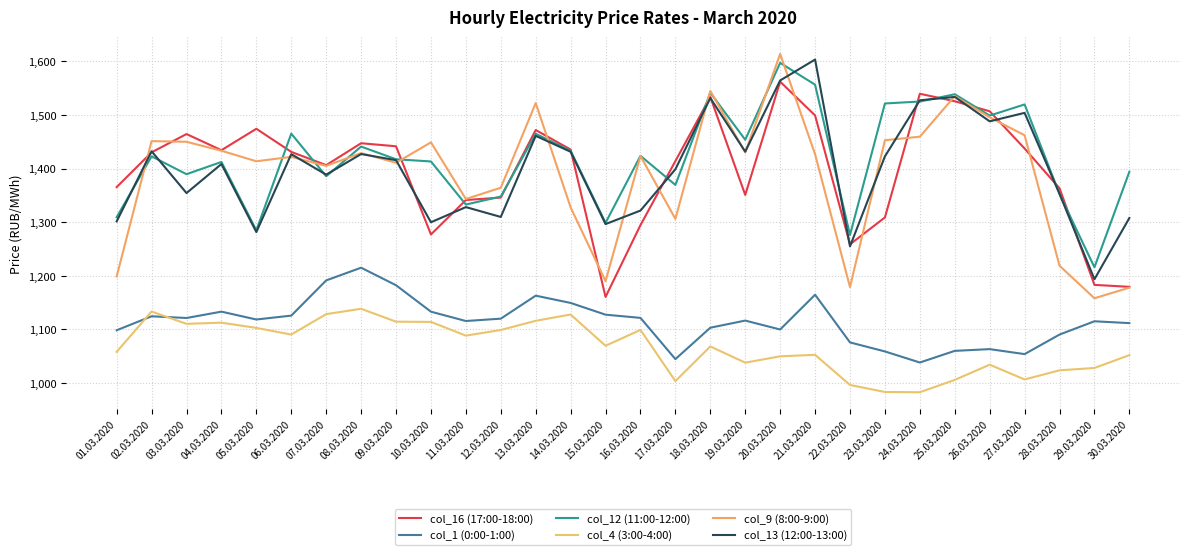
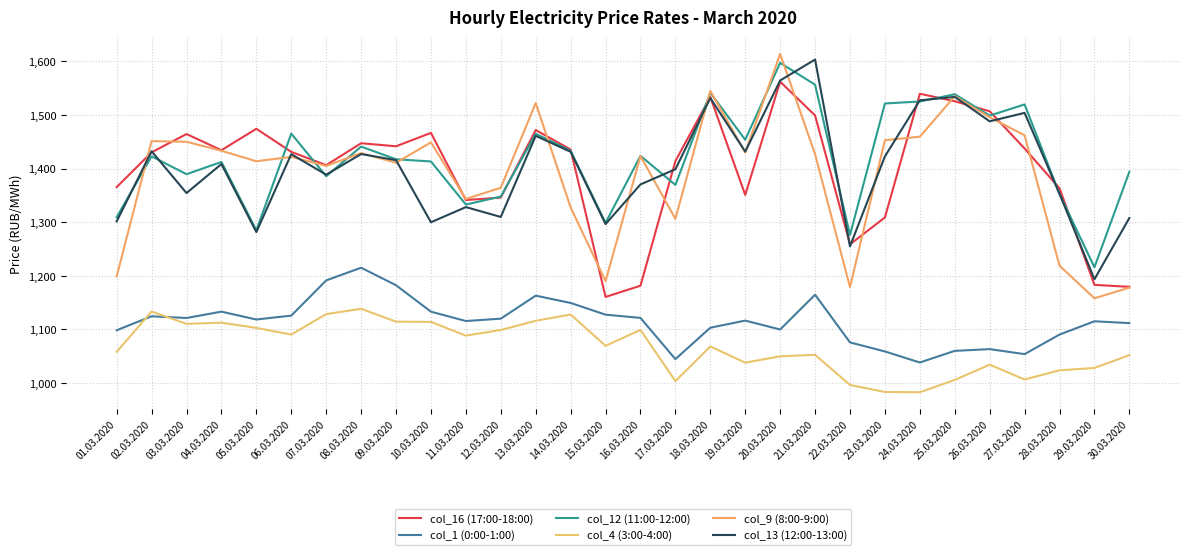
  {
    "col_16 (17:00-18:00)": {
      "01.03.2020": "1,370",
      "03.03.2020": "1,460",
      "05.03.2020": "1,470",
      "08.03.2020": "1,450",
      "09.03.2020": "1,440",
-     "10.03.2020": "1,280",
+     "10.03.2020": "1,470",
      "13.03.2020": "1,470",
      "15.03.2020": "1,160",
-     "16.03.2020": "1,290",
+     "16.03.2020": "1,180",
      "17.03.2020": "1,410",
      "19.03.2020": "1,350",
      "21.03.2020": "1,500",
      "23.03.2020": "1,310",
      "24.03.2020": "1,540",
      "25.03.2020": "1,530",
      "26.03.2020": "1,510",
      "27.03.2020": "1,440",
      "28.03.2020": "1,360",
      "29.03.2020": "1,180"
    },
    "col_13 (12:00-13:00)": {
      "01.03.2020": "1,300",
      "03.03.2020": "1,350",
      "10.03.2020": "1,300",
      "12.03.2020": "1,310",
-     "16.03.2020": "1,320",
+     "16.03.2020": "1,370",
      "17.03.2020": "1,400",
      "21.03.2020": "1,600",
      "23.03.2020": "1,420",
      "26.03.2020": "1,490",
      "27.03.2020": "1,500",
      "29.03.2020": "1,190",
      "30.03.2020": "1,310"
    }
  }
